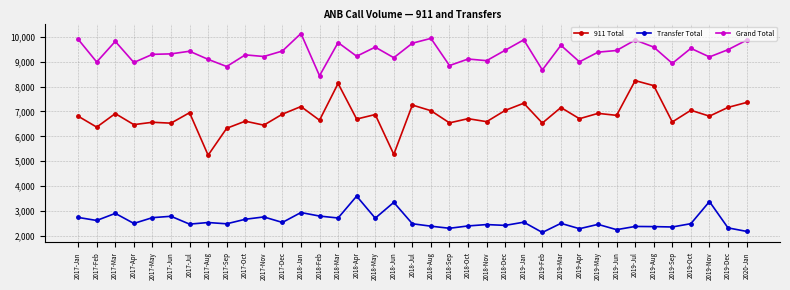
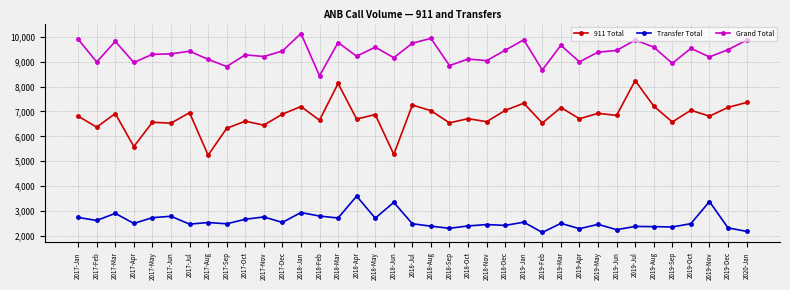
  {
    "911 Total": {
      "2017-Jan": "6,800",
      "2017-Feb": "6,400",
      "2017-Mar": "6,900",
-     "2017-Apr": "6,500",
+     "2017-Apr": "5,600",
      "2017-May": "6,600",
      "2017-Jun": "6,500",
      "2017-Jul": "7,000",
      "2017-Aug": "5,200",
      "2017-Sep": "6,300",
      "2017-Oct": "6,600",
      "2017-Nov": "6,500",
      "2017-Dec": "6,900",
      "2018-Jan": "7,200",
      "2018-Feb": "6,600",
      "2018-Mar": "8,100",
      "2018-Apr": "6,700",
      "2018-May": "6,900",
      "2018-Jun": "5,300",
      "2018-Jul": "7,300",
      "2018-Aug": "7,000",
      "2018-Sep": "6,500",
      "2018-Oct": "6,700",
      "2018-Nov": "6,600",
      "2018-Dec": "7,000",
      "2019-Jan": "7,300",
      "2019-Feb": "6,500",
      "2019-Mar": "7,200",
      "2019-Apr": "6,700",
      "2019-May": "6,900",
      "2019-Jun": "6,800",
      "2019-Jul": "8,200",
-     "2019-Aug": "8,000",
+     "2019-Aug": "7,200",
      "2019-Sep": "6,600",
      "2019-Oct": "7,000",
      "2019-Nov": "6,800",
      "2019-Dec": "7,200",
      "2020-Jan": "7,400"
    },
    "Transfer Total": {
      "2017-Jan": "2,700",
      "2017-Feb": "2,600",
      "2017-Mar": "2,900",
      "2017-Apr": "2,500",
      "2017-May": "2,700",
      "2017-Jun": "2,800",
      "2017-Jul": "2,500",
      "2017-Aug": "2,500",
      "2017-Sep": "2,500",
      "2017-Oct": "2,700",
      "2017-Nov": "2,800",
      "2017-Dec": "2,500",
      "2018-Jan": "2,900",
      "2018-Feb": "2,800",
      "2018-Mar": "2,700",
      "2018-Apr": "3,600",
      "2018-May": "2,700",
      "2018-Jun": "3,300",
      "2018-Jul": "2,500",
      "2018-Aug": "2,400",
      "2018-Sep": "2,300",
      "2018-Oct": "2,400",
      "2018-Nov": "2,500",
      "2018-Dec": "2,400",
      "2019-Jan": "2,500",
      "2019-Feb": "2,100",
      "2019-Mar": "2,500",
      "2019-Apr": "2,300",
      "2019-May": "2,500",
      "2019-Jun": "2,200",
      "2019-Jul": "2,400",
      "2019-Aug": "2,400",
      "2019-Sep": "2,400",
      "2019-Oct": "2,500",
      "2019-Nov": "3,400",
      "2019-Dec": "2,300",
      "2020-Jan": "2,200"
    },
    "Grand Total": {
      "2017-Jan": "9,900",
      "2017-Feb": "9,000",
      "2017-Mar": "9,800",
      "2017-Apr": "9,000",
      "2017-May": "9,300",
      "2017-Jun": "9,300",
      "2017-Jul": "9,400",
      "2017-Aug": "9,100",
      "2017-Sep": "8,800",
      "2017-Oct": "9,300",
      "2017-Nov": "9,200",
      "2017-Dec": "9,400",
      "2018-Jan": "10,100",
      "2018-Feb": "8,400",
      "2018-Mar": "9,800",
      "2018-Apr": "9,200",
      "2018-May": "9,600",
      "2018-Jun": "9,200",
      "2018-Jul": "9,700",
      "2018-Aug": "9,900",
      "2018-Sep": "8,800",
      "2018-Oct": "9,100",
      "2018-Nov": "9,000",
      "2018-Dec": "9,500",
      "2019-Jan": "9,900",
      "2019-Feb": "8,700",
      "2019-Mar": "9,700",
      "2019-Apr": "9,000",
      "2019-May": "9,400",
      "2019-Jun": "9,500",
      "2019-Aug": "9,600",
      "2019-Sep": "8,900",
      "2019-Oct": "9,500",
      "2019-Nov": "9,200",
      "2019-Dec": "9,500"
    }
  }
